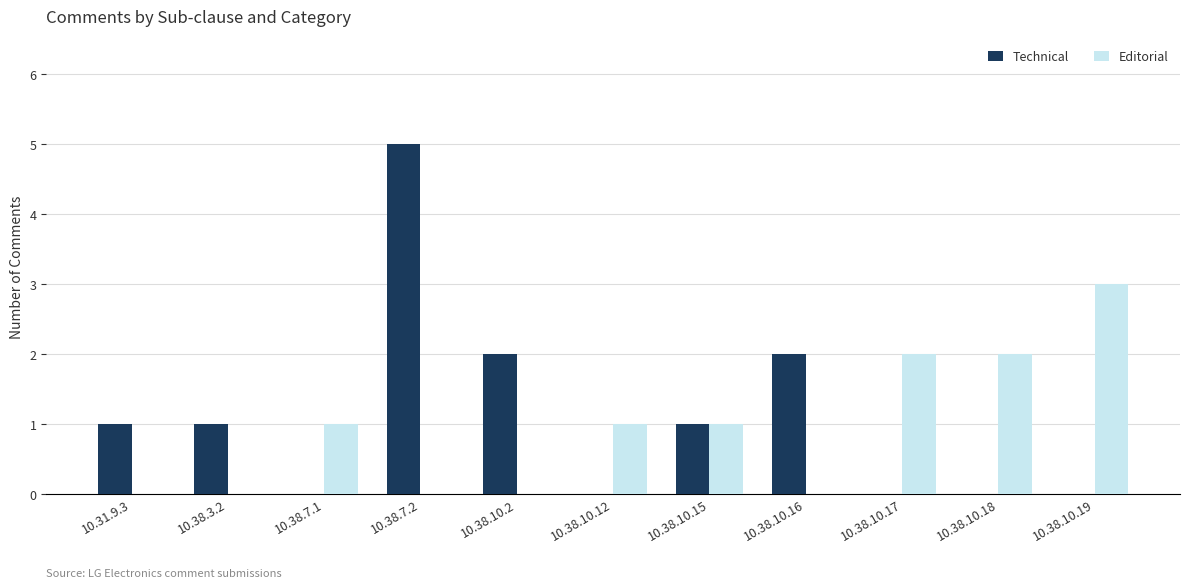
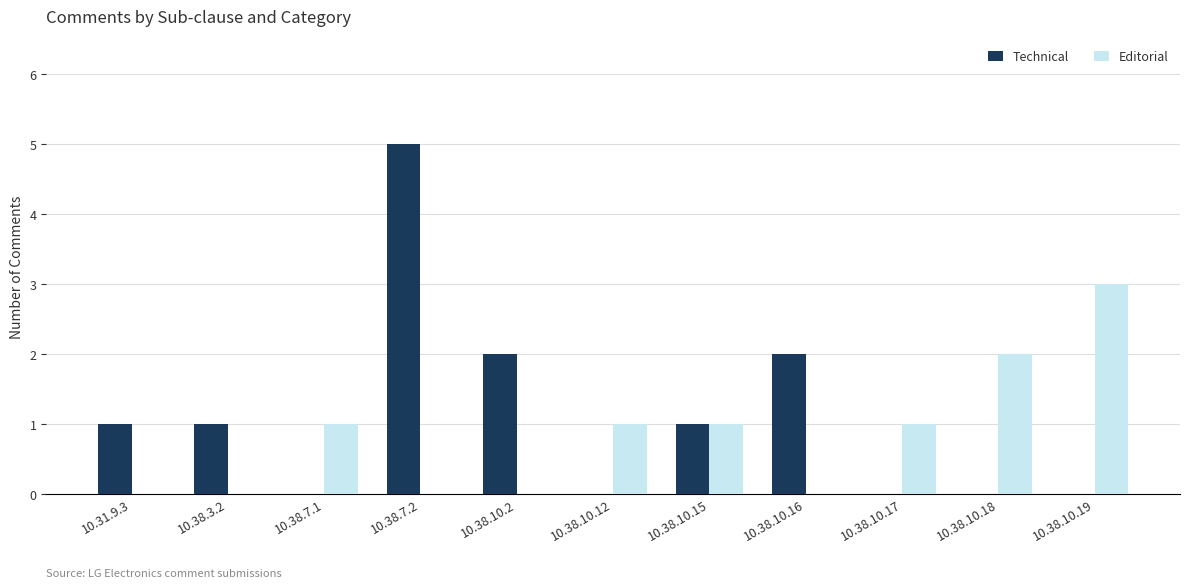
  {
    "Technical": {
      "10.31.9.3": 1,
      "10.38.3.2": 1,
      "10.38.7.1": 0,
      "10.38.7.2": 5,
      "10.38.10.2": 2,
      "10.38.10.12": 0,
      "10.38.10.15": 1,
      "10.38.10.16": 2,
      "10.38.10.17": 0,
      "10.38.10.18": 0,
      "10.38.10.19": 0
    },
    "Editorial": {
      "10.31.9.3": 0,
      "10.38.3.2": 0,
      "10.38.7.1": 1,
      "10.38.7.2": 0,
      "10.38.10.2": 0,
      "10.38.10.12": 1,
      "10.38.10.15": 1,
      "10.38.10.16": 0,
-     "10.38.10.17": 2,
+     "10.38.10.17": 1,
      "10.38.10.18": 2,
      "10.38.10.19": 3
    }
  }
